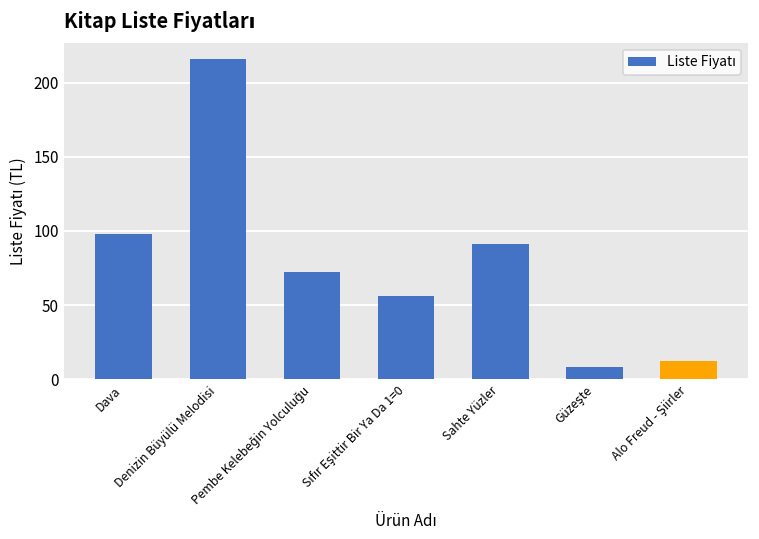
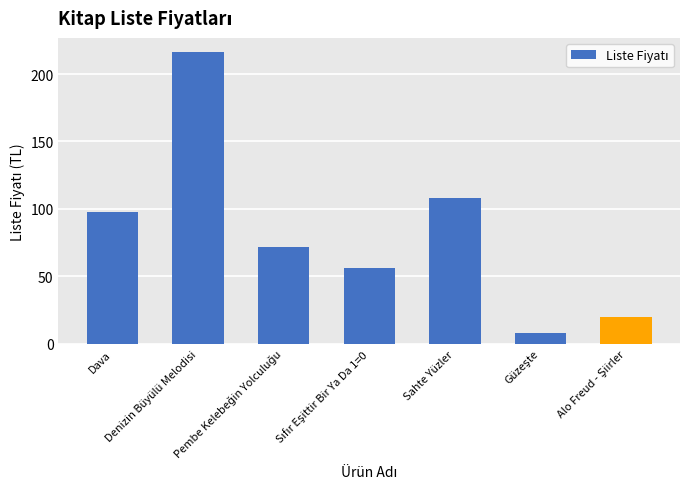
  {
    "Dava": 98,
    "Denizin Büyülü Melodisi": 216,
    "Pembe Kelebeğin Yolculuğu": 72,
    "Sıfır Eşittir Bir Ya Da 1=0": 56,
-   "Sahte Yüzler": 91,
+   "Sahte Yüzler": 108,
    "Güzeşte": 8,
-   "Alo Freud - Şiirler": 12
+   "Alo Freud - Şiirler": 20
  }
